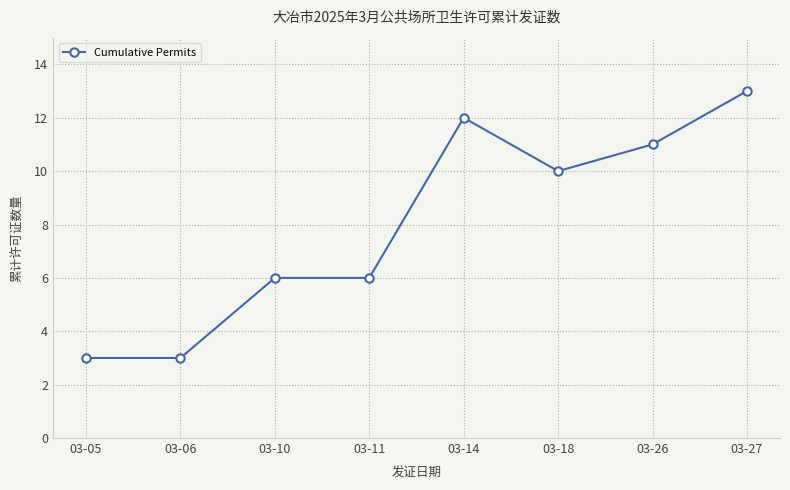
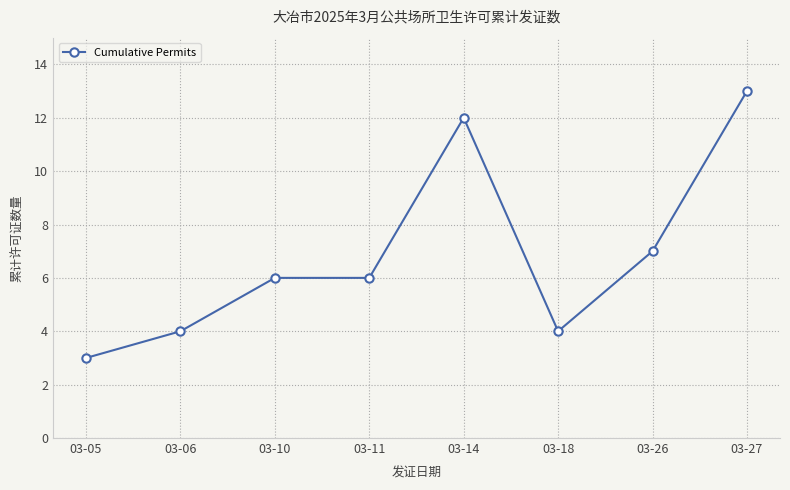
  {
    "03-05": 3,
-   "03-06": 3,
+   "03-06": 4,
    "03-10": 6,
    "03-11": 6,
    "03-14": 12,
-   "03-18": 10,
-   "03-26": 11,
+   "03-18": 4,
+   "03-26": 7,
    "03-27": 13
  }
